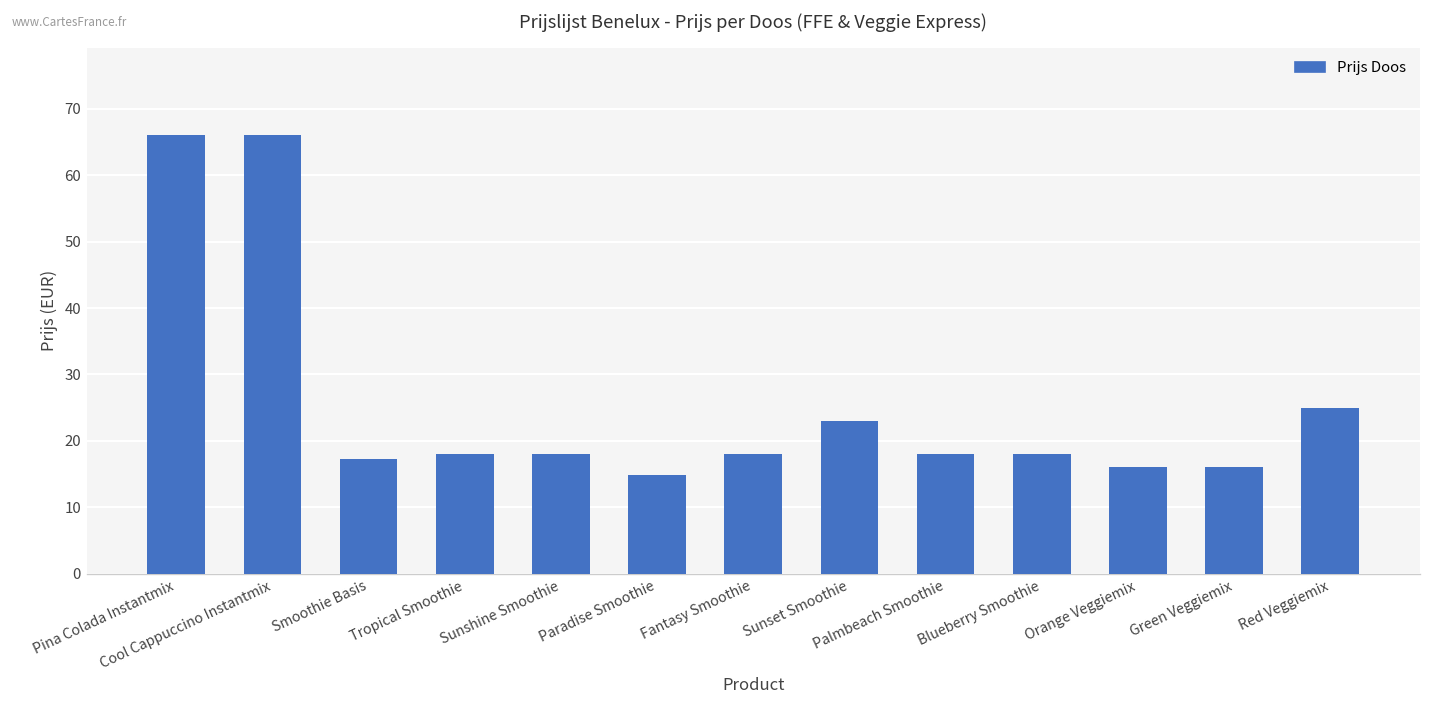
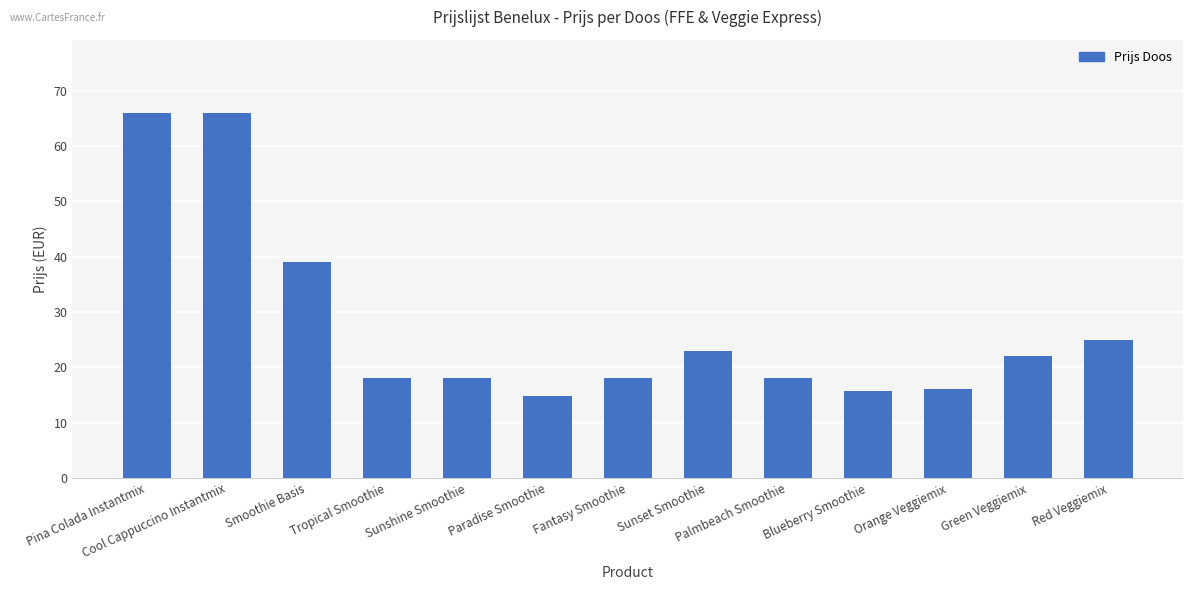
  {
    "Pina Colada Instantmix": 66,
    "Cool Cappuccino Instantmix": 66,
-   "Smoothie Basis": 17,
+   "Smoothie Basis": 39,
    "Tropical Smoothie": 18,
    "Sunshine Smoothie": 18,
    "Paradise Smoothie": 15,
    "Fantasy Smoothie": 18,
    "Sunset Smoothie": 23,
    "Palmbeach Smoothie": 18,
-   "Blueberry Smoothie": 18,
+   "Blueberry Smoothie": 16,
    "Orange Veggiemix": 16,
-   "Green Veggiemix": 16,
+   "Green Veggiemix": 22,
    "Red Veggiemix": 25
  }
